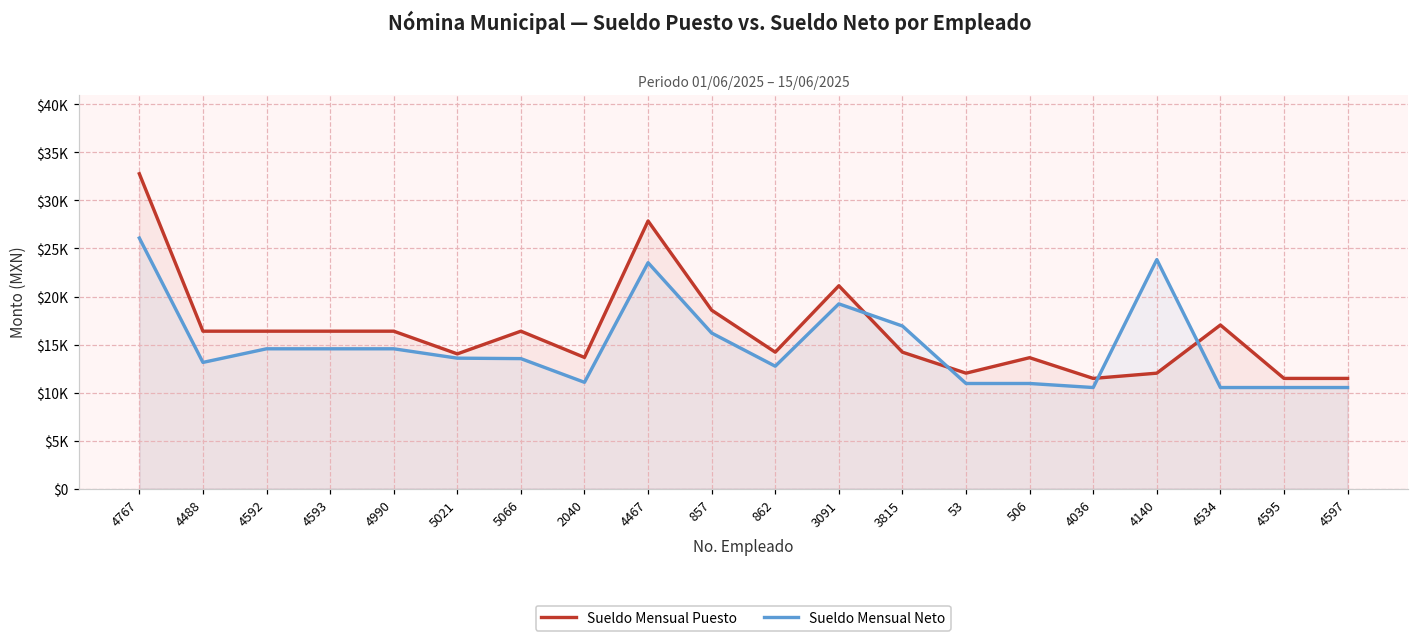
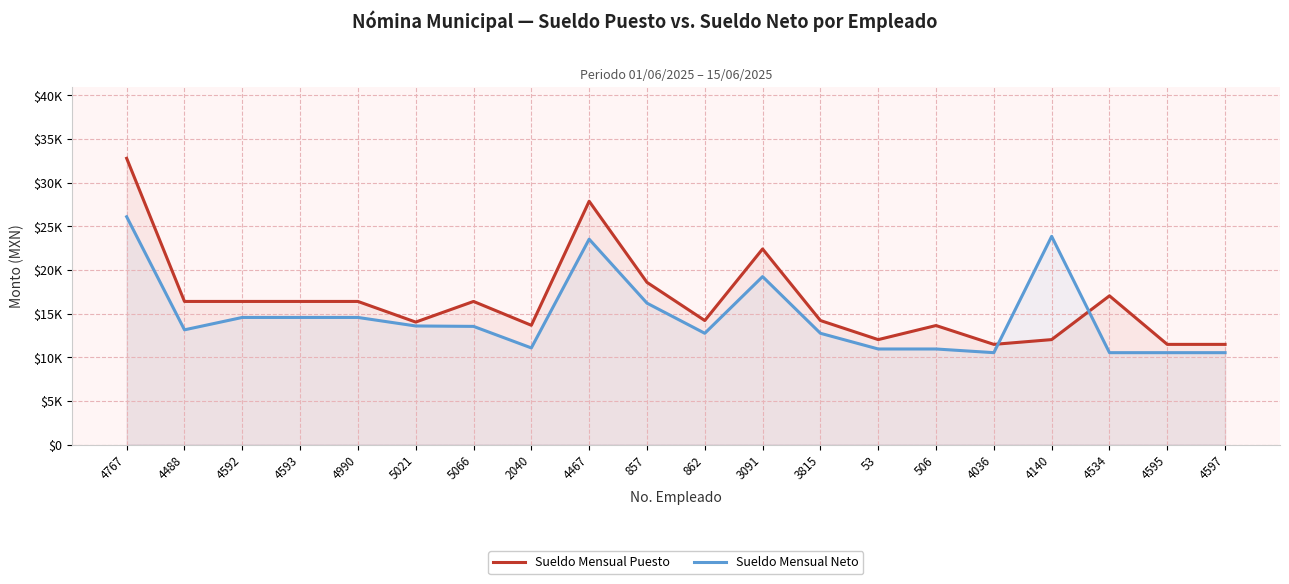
  {
    "Sueldo Mensual Puesto": {
      "4767": "$33000",
      "4488": "$16000",
      "4592": "$16000",
      "4593": "$16000",
      "4990": "$16000",
      "5021": "$14000",
      "5066": "$16000",
      "2040": "$14000",
      "4467": "$28000",
      "857": "$19000",
      "862": "$14000",
-     "3091": "$21000",
+     "3091": "$22000",
      "3815": "$14000",
      "53": "$12000",
      "506": "$14000",
      "4036": "$11000",
      "4140": "$12000",
      "4534": "$17000",
      "4595": "$11000",
      "4597": "$11000"
    },
    "Sueldo Mensual Neto": {
      "4767": "$26000",
      "4488": "$13000",
      "4592": "$15000",
      "4593": "$15000",
      "4990": "$15000",
      "5021": "$14000",
      "5066": "$14000",
      "2040": "$11000",
      "4467": "$24000",
      "857": "$16000",
      "862": "$13000",
      "3091": "$19000",
-     "3815": "$17000",
+     "3815": "$13000",
      "53": "$11000",
      "506": "$11000",
      "4036": "$11000",
      "4140": "$24000",
      "4534": "$11000",
      "4595": "$11000",
      "4597": "$11000"
    }
  }
